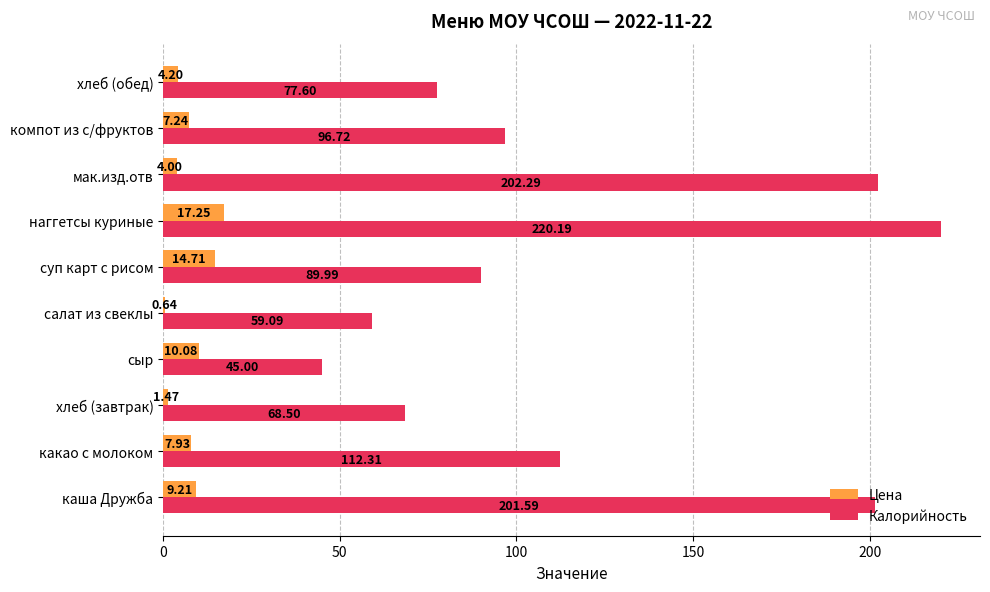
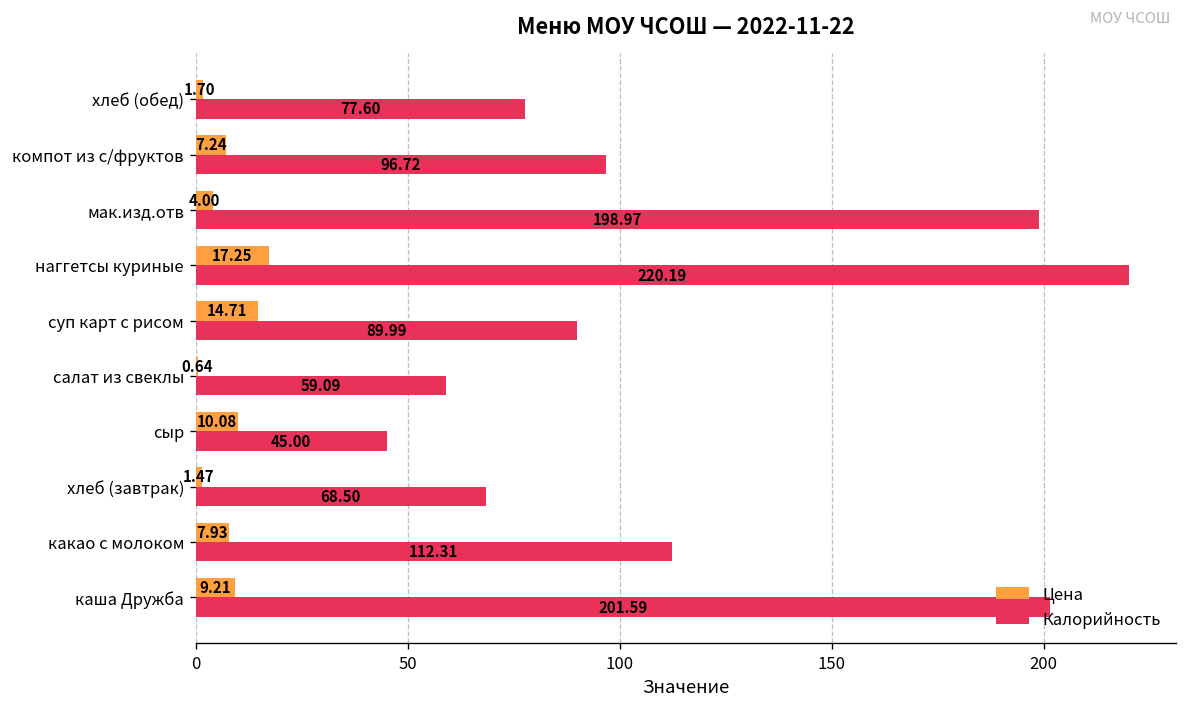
  {
    "Цена": {
-     "хлеб (обед)": 4.20,
+     "хлеб (обед)": 1.70,
      "компот из с/фруктов": 7.24,
      "мак.изд.отв": 4.00,
      "наггетсы куриные": 17.25,
      "суп карт с рисом": 14.71,
      "салат из свеклы": 0.64,
      "сыр": 10.08,
      "хлеб (завтрак)": 1.47,
      "какао с молоком": 7.93,
      "каша Дружба": 9.21
    },
    "Калорийность": {
      "хлеб (обед)": 77.60,
      "компот из с/фруктов": 96.72,
-     "мак.изд.отв": 202.29,
+     "мак.изд.отв": 198.97,
      "наггетсы куриные": 220.19,
      "суп карт с рисом": 89.99,
      "салат из свеклы": 59.09,
      "сыр": 45.00,
      "хлеб (завтрак)": 68.50,
      "какао с молоком": 112.31,
      "каша Дружба": 201.59
    }
  }
